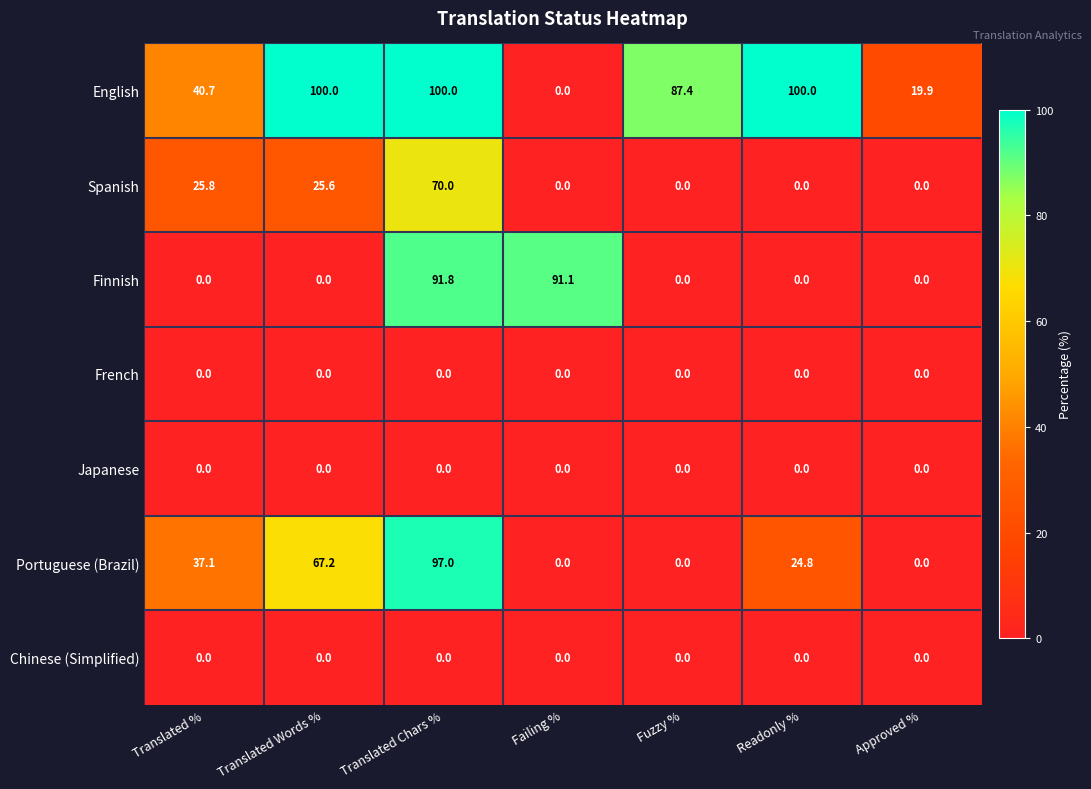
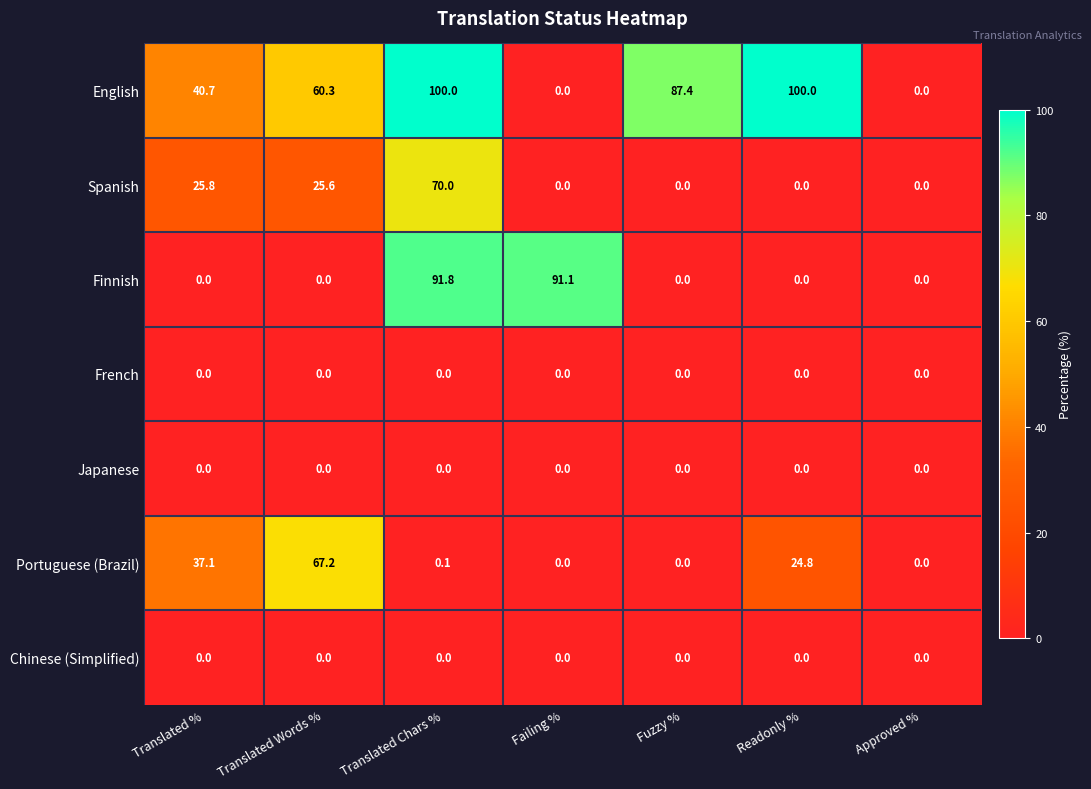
  {
    "English": {
      "Translated %": 40.7,
-     "Translated Words %": 100.0,
+     "Translated Words %": 60.3,
      "Translated Chars %": 100.0,
      "Failing %": 0.0,
      "Fuzzy %": 87.4,
      "Readonly %": 100.0,
-     "Approved %": 19.9
+     "Approved %": 0.0
    },
    "Spanish": {
      "Translated %": 25.8,
      "Translated Words %": 25.6,
      "Translated Chars %": 70.0,
      "Failing %": 0.0,
      "Fuzzy %": 0.0,
      "Readonly %": 0.0,
      "Approved %": 0.0
    },
    "Finnish": {
      "Translated %": 0.0,
      "Translated Words %": 0.0,
      "Translated Chars %": 91.8,
      "Failing %": 91.1,
      "Fuzzy %": 0.0,
      "Readonly %": 0.0,
      "Approved %": 0.0
    },
    "French": {
      "Translated %": 0.0,
      "Translated Words %": 0.0,
      "Translated Chars %": 0.0,
      "Failing %": 0.0,
      "Fuzzy %": 0.0,
      "Readonly %": 0.0,
      "Approved %": 0.0
    },
    "Japanese": {
      "Translated %": 0.0,
      "Translated Words %": 0.0,
      "Translated Chars %": 0.0,
      "Failing %": 0.0,
      "Fuzzy %": 0.0,
      "Readonly %": 0.0,
      "Approved %": 0.0
    },
    "Portuguese (Brazil)": {
      "Translated %": 37.1,
      "Translated Words %": 67.2,
-     "Translated Chars %": 97.0,
+     "Translated Chars %": 0.1,
      "Failing %": 0.0,
      "Fuzzy %": 0.0,
      "Readonly %": 24.8,
      "Approved %": 0.0
    },
    "Chinese (Simplified)": {
      "Translated %": 0.0,
      "Translated Words %": 0.0,
      "Translated Chars %": 0.0,
      "Failing %": 0.0,
      "Fuzzy %": 0.0,
      "Readonly %": 0.0,
      "Approved %": 0.0
    }
  }
